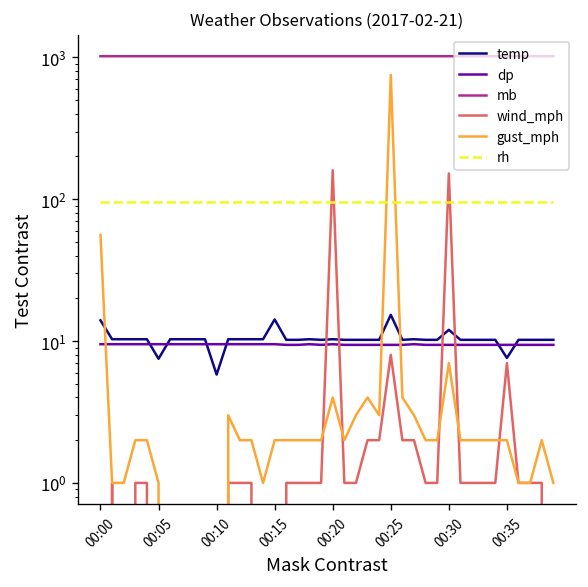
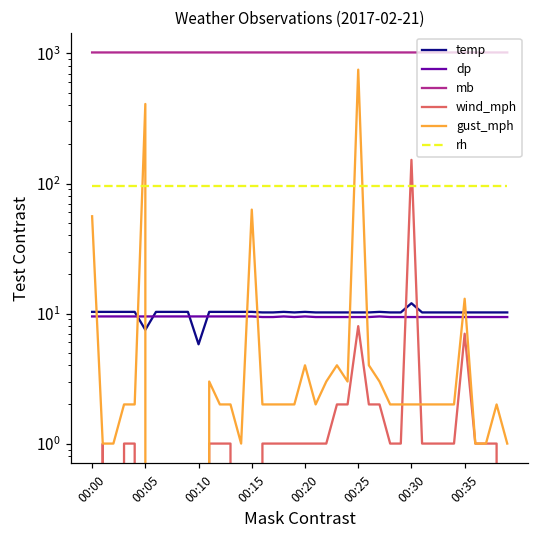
  {
    "temp": {
-     "00:00": 14,
+     "00:00": 10,
      "00:05": 8,
      "00:10": 6,
-     "00:15": 14,
+     "00:15": 10,
      "00:20": 10,
-     "00:25": 15,
+     "00:25": 10,
      "00:30": 12,
-     "00:35": 8
+     "00:35": 10
    },
    "dp": {
      "00:00": 10,
      "00:05": 10,
      "00:10": 10,
      "00:15": 10,
      "00:20": 10,
      "00:25": 9,
      "00:30": 9,
      "00:35": 9
    },
    "mb": {
      "00:00": 1000,
      "00:05": 1000,
      "00:10": 1000,
      "00:15": 1000,
      "00:20": 1000,
      "00:25": 1000,
      "00:30": 1000
    },
    "wind_mph": {
-     "00:20": 160,
+     "00:20": 1,
      "00:25": 8,
      "00:30": 150,
      "00:35": 7
    },
    "gust_mph": {
      "00:00": 60,
-     "00:05": 1,
-     "00:15": 2,
+     "00:05": 410,
+     "00:15": 60,
      "00:20": 4,
      "00:25": 800,
-     "00:30": 7,
-     "00:35": 2
+     "00:30": 2,
+     "00:35": 13
    },
    "rh": {
      "00:00": 100,
      "00:05": 100,
      "00:10": 100,
      "00:15": 100,
      "00:20": 100,
      "00:25": 100,
      "00:30": 100,
      "00:35": 100
    }
  }
